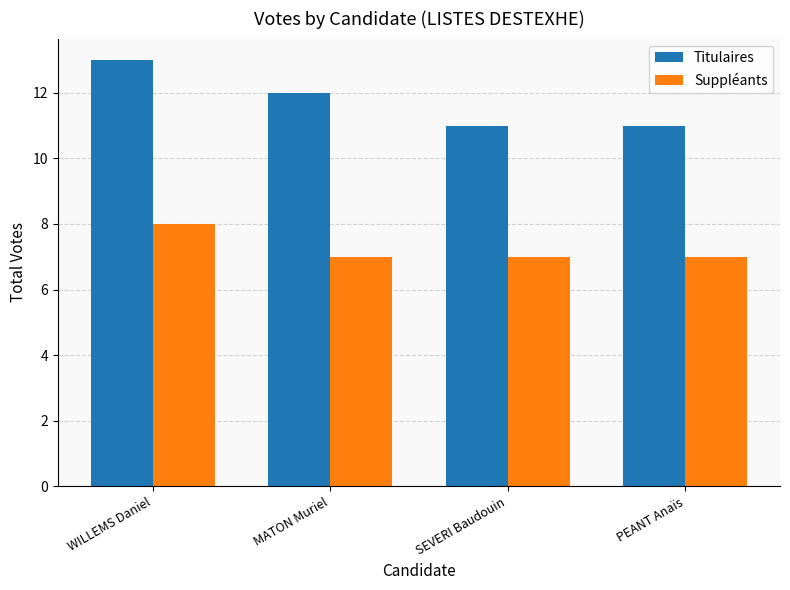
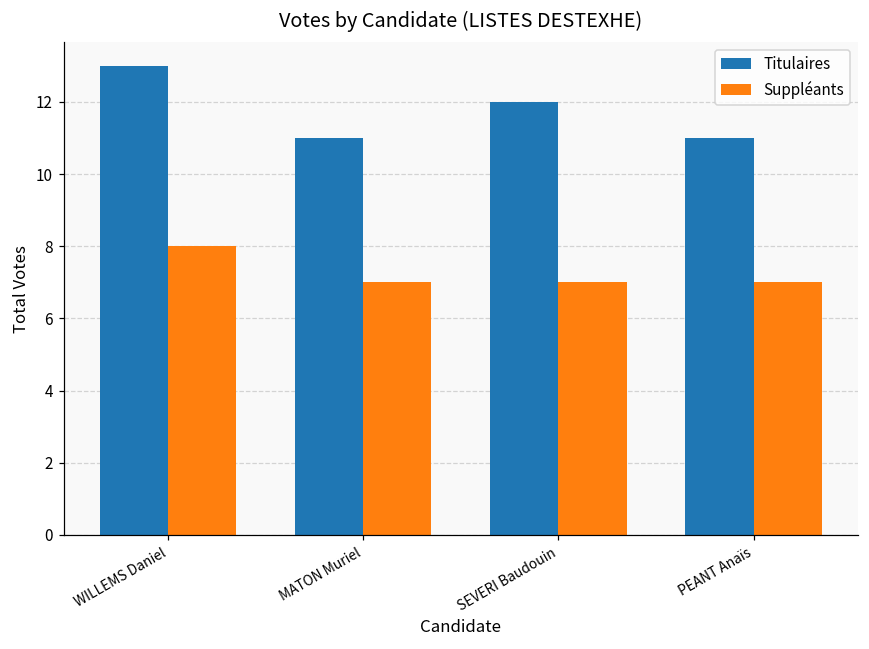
  {
    "Titulaires": {
      "WILLEMS Daniel": 13,
-     "MATON Muriel": 12,
-     "SEVERI Baudouin": 11,
+     "MATON Muriel": 11,
+     "SEVERI Baudouin": 12,
      "PEANT Anaïs": 11
    },
    "Suppléants": {
      "WILLEMS Daniel": 8,
      "MATON Muriel": 7,
      "SEVERI Baudouin": 7,
      "PEANT Anaïs": 7
    }
  }
